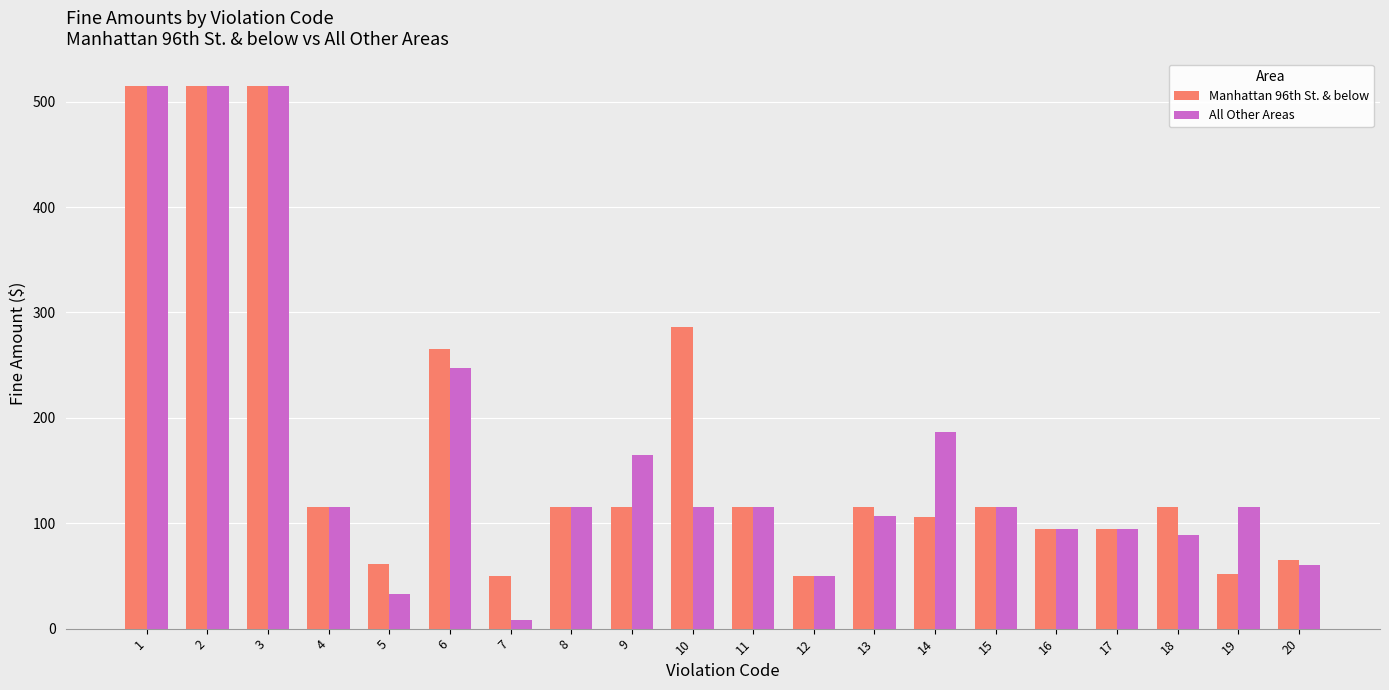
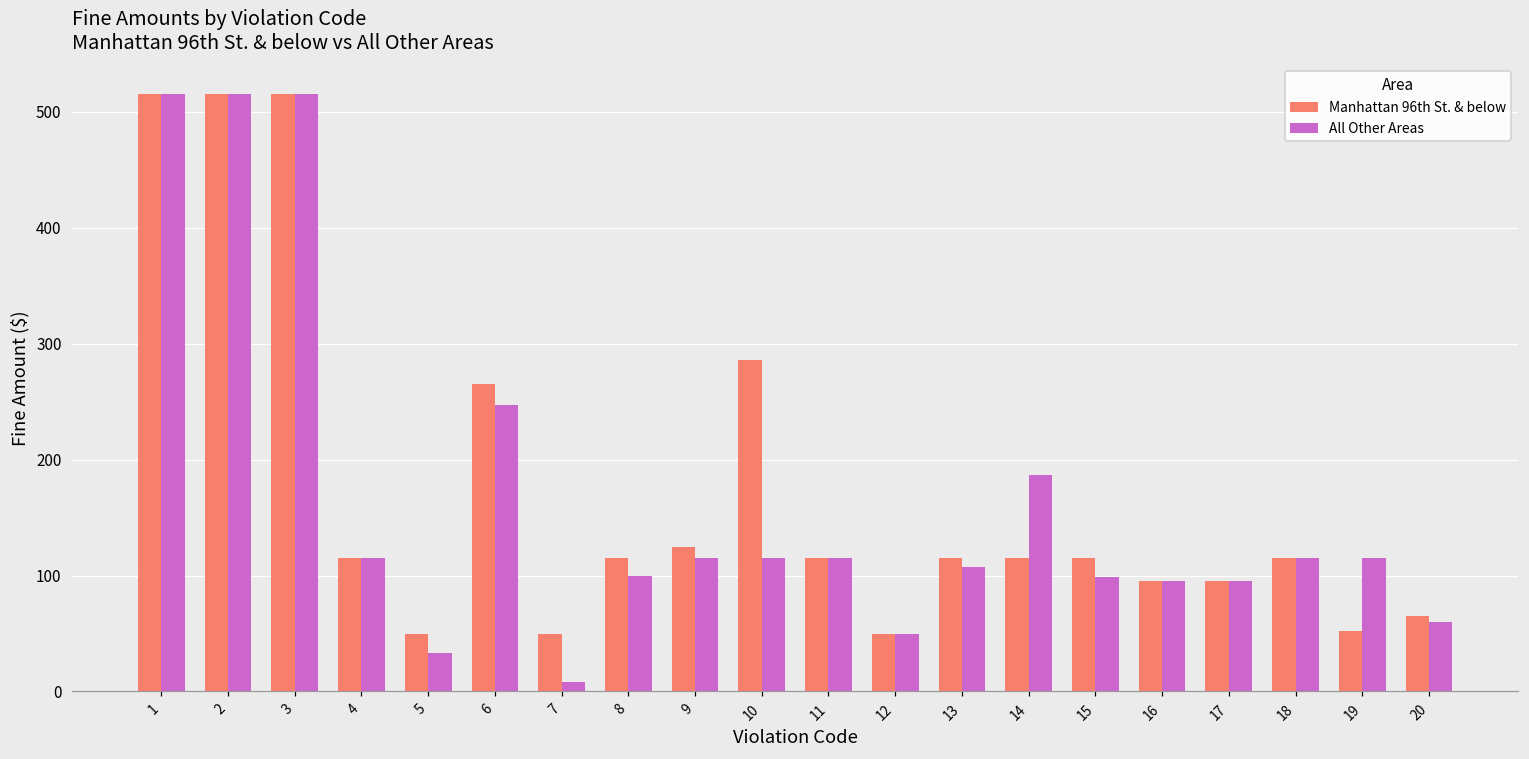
  {
    "Manhattan 96th St. & below": {
      "1": 515,
      "2": 515,
      "3": 515,
      "4": 115,
-     "5": 61,
+     "5": 50,
      "6": 265,
      "7": 50,
      "8": 115,
-     "9": 115,
+     "9": 125,
      "10": 286,
      "11": 115,
      "12": 50,
      "13": 115,
-     "14": 106,
+     "14": 115,
      "15": 115,
      "16": 95,
      "17": 95,
      "18": 115,
      "19": 52,
      "20": 65
    },
    "All Other Areas": {
      "1": 515,
      "2": 515,
      "3": 515,
      "4": 115,
      "5": 33,
      "6": 247,
      "7": 8,
-     "8": 115,
-     "9": 165,
+     "8": 100,
+     "9": 115,
      "10": 115,
      "11": 115,
      "12": 50,
      "13": 107,
      "14": 187,
-     "15": 115,
+     "15": 99,
      "16": 95,
      "17": 95,
-     "18": 89,
+     "18": 115,
      "19": 115,
      "20": 60
    }
  }
